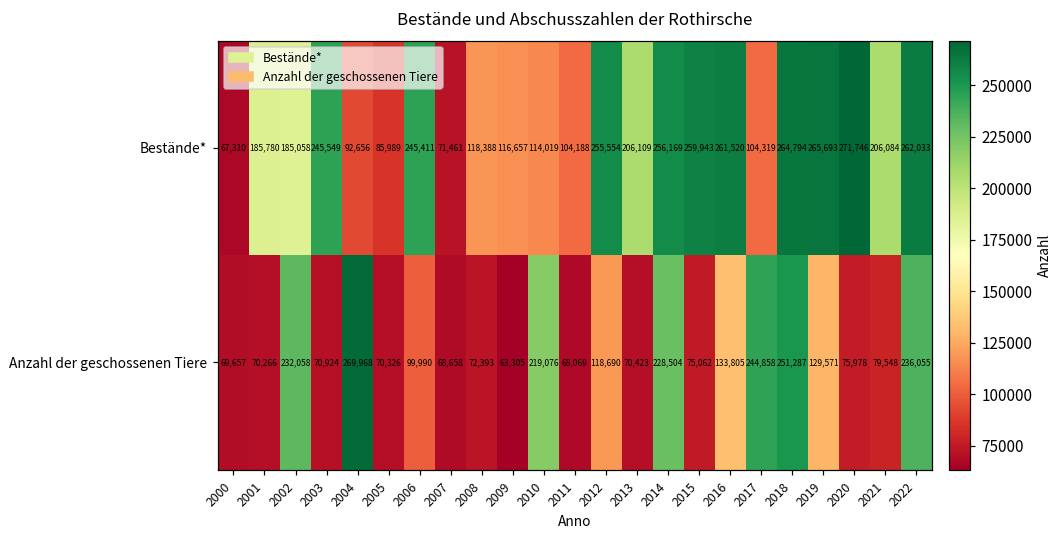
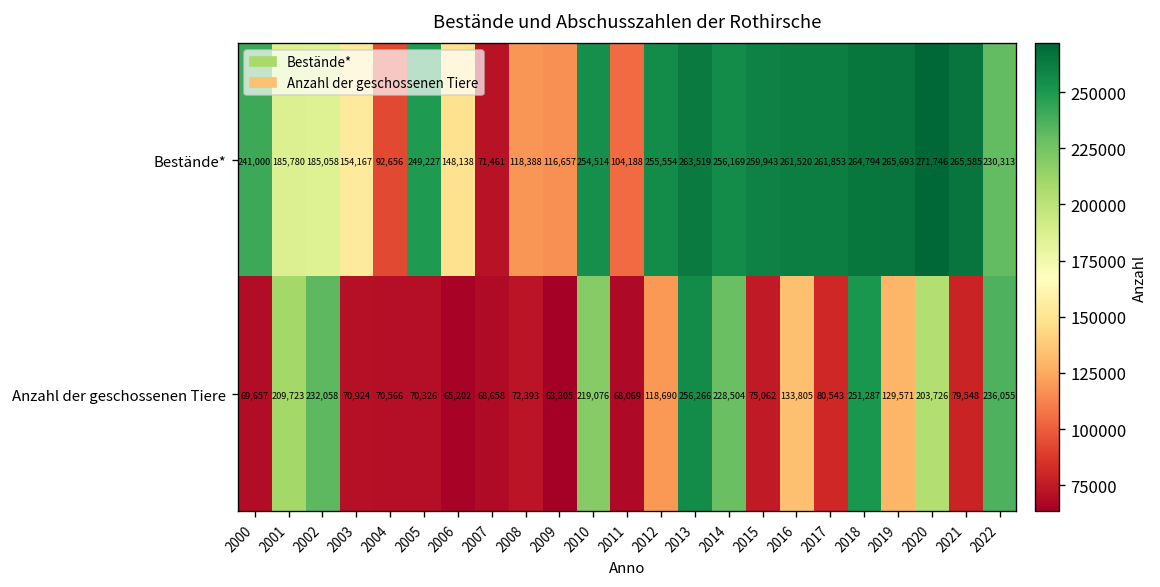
  {
    "Bestände*": {
-     "2000": "67,310",
+     "2000": "241,000",
      "2001": "185,780",
      "2002": "185,058",
-     "2003": "245,549",
+     "2003": "154,167",
      "2004": "92,656",
-     "2005": "85,989",
-     "2006": "245,411",
+     "2005": "249,227",
+     "2006": "148,138",
      "2007": "71,461",
      "2008": "118,388",
      "2009": "116,657",
-     "2010": "114,019",
+     "2010": "254,514",
      "2011": "104,188",
      "2012": "255,554",
-     "2013": "206,109",
+     "2013": "263,519",
      "2014": "256,169",
      "2015": "259,943",
      "2016": "261,520",
-     "2017": "104,319",
+     "2017": "261,853",
      "2018": "264,794",
      "2019": "265,693",
      "2020": "271,746",
-     "2021": "206,084",
-     "2022": "262,033"
+     "2021": "265,585",
+     "2022": "230,313"
    },
    "Anzahl der geschossenen Tiere": {
      "2000": "69,657",
-     "2001": "70,266",
+     "2001": "209,723",
      "2002": "232,058",
      "2003": "70,924",
-     "2004": "269,968",
+     "2004": "70,566",
      "2005": "70,326",
-     "2006": "99,990",
+     "2006": "65,202",
      "2007": "68,658",
      "2008": "72,393",
      "2009": "63,305",
      "2010": "219,076",
      "2011": "68,069",
      "2012": "118,690",
-     "2013": "70,423",
+     "2013": "256,266",
      "2014": "228,504",
      "2015": "75,062",
      "2016": "133,805",
-     "2017": "244,858",
+     "2017": "80,543",
      "2018": "251,287",
      "2019": "129,571",
-     "2020": "75,978",
+     "2020": "203,726",
      "2021": "79,548",
      "2022": "236,055"
    }
  }
